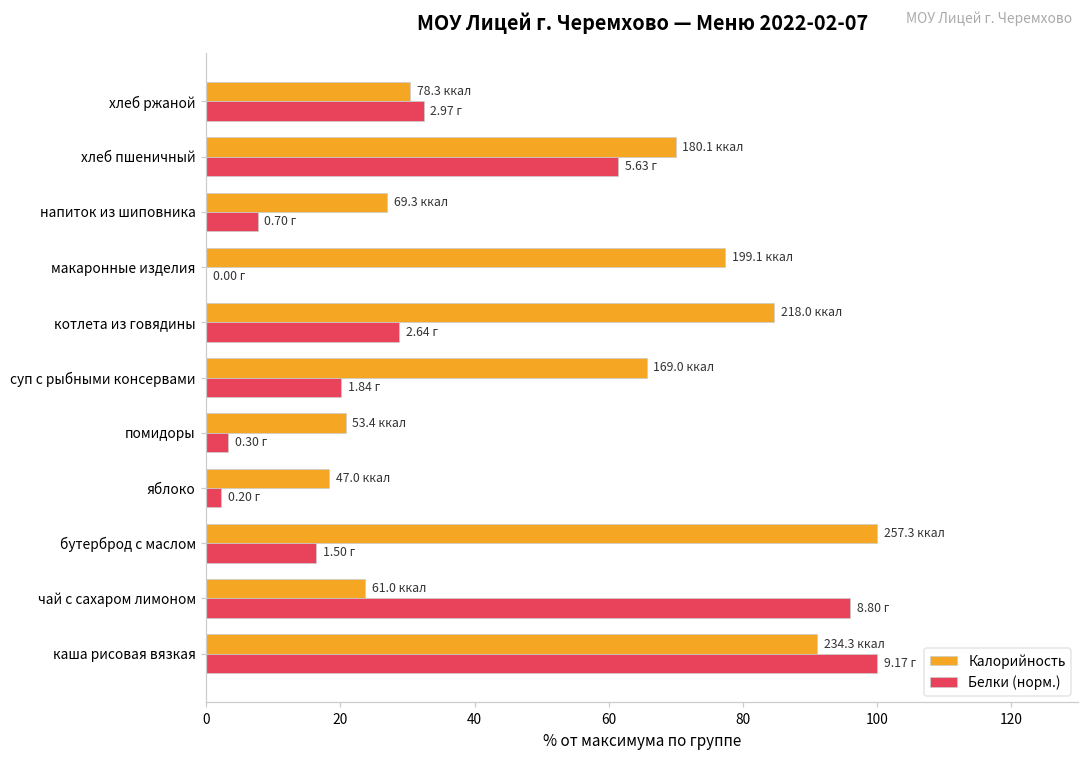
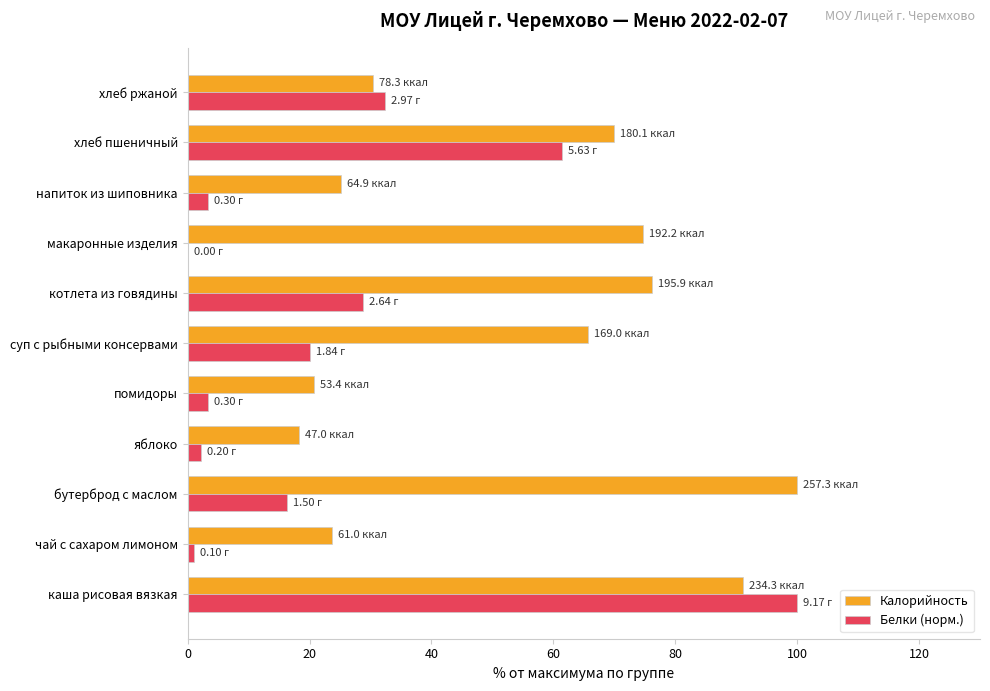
  {
    "Калорийность": {
-     "напиток из шиповника": 69.3,
-     "макаронные изделия": 199.1,
-     "котлета из говядины": 218.0
+     "напиток из шиповника": 64.9,
+     "макаронные изделия": 192.2,
+     "котлета из говядины": 195.9
    },
    "Белки (норм.)": {
-     "напиток из шиповника": 0.70,
+     "напиток из шиповника": 0.30,
      "макаронные изделия": 0.00,
-     "чай с сахаром лимоном": 8.80
+     "чай с сахаром лимоном": 0.10
    }
  }
